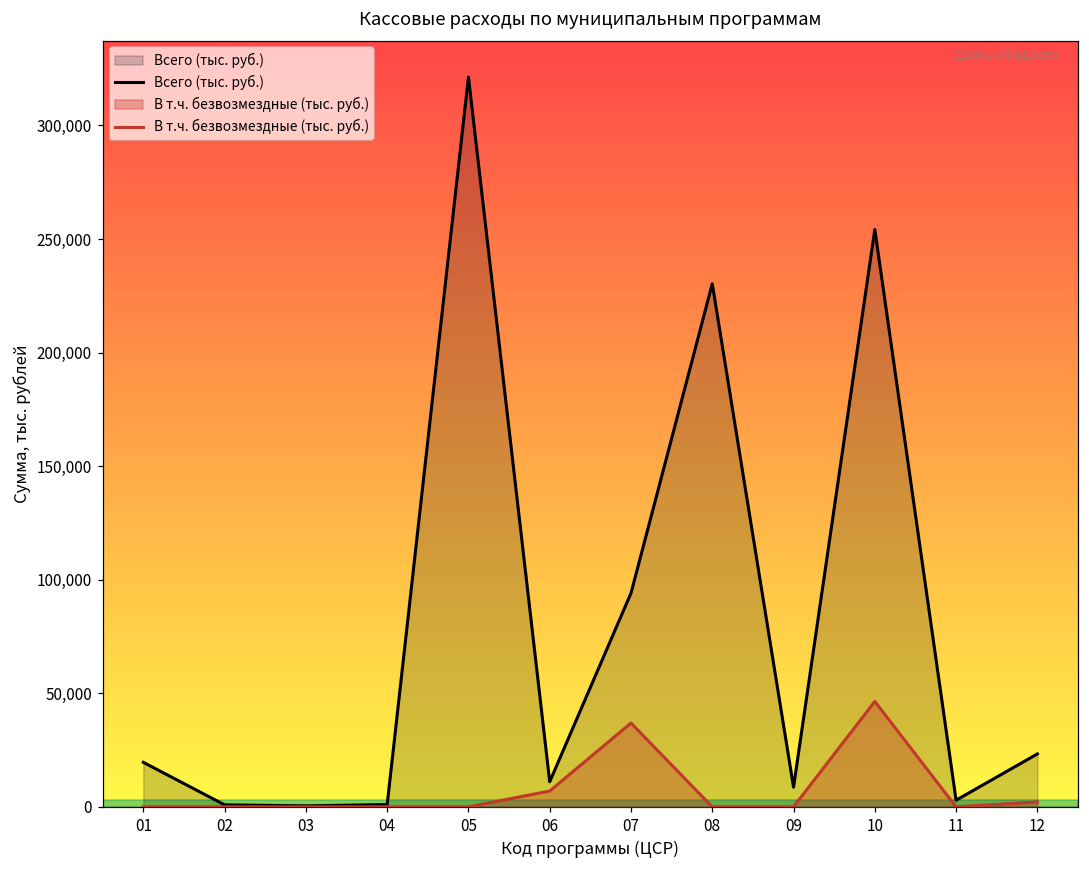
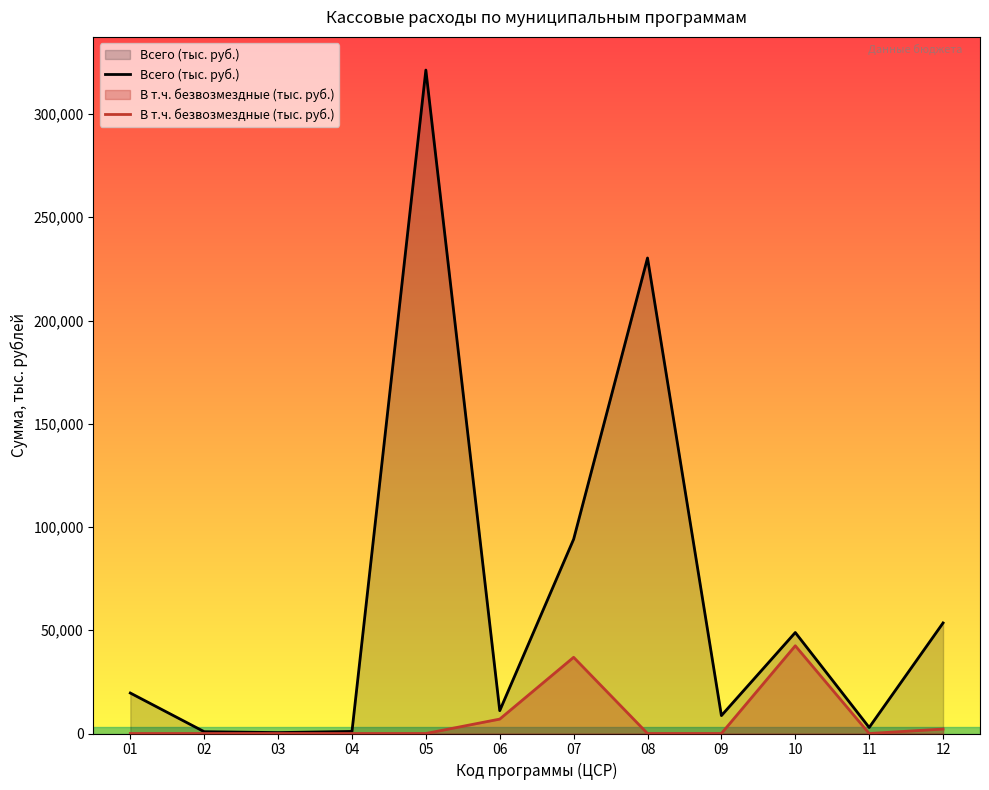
  {
    "Всего (тыс. руб.)": {
      "01": "20,000",
      "05": "321,000",
      "06": "11,000",
      "07": "94,000",
      "08": "230,000",
      "09": "9,000",
-     "10": "254,000",
-     "12": "23,000"
+     "10": "49,000",
+     "12": "54,000"
    },
    "В т.ч. безвозмездные (тыс. руб.)": {
      "06": "7,000",
      "07": "37,000",
-     "10": "46,000"
+     "10": "42,000"
    }
  }
